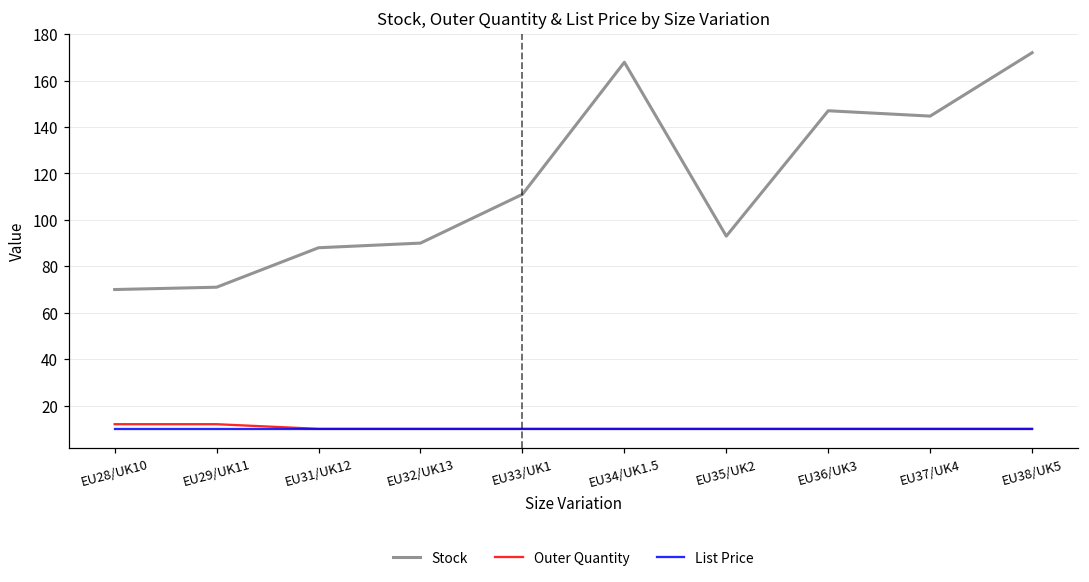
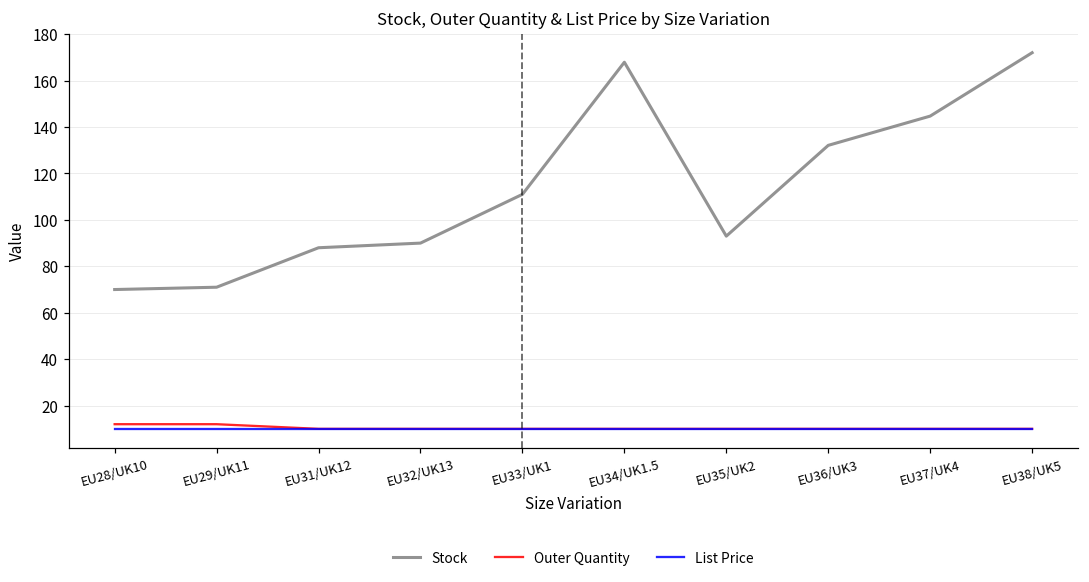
  {
    "Stock": {
      "EU28/UK10": 70,
      "EU29/UK11": 71,
      "EU31/UK12": 88,
      "EU32/UK13": 90,
      "EU33/UK1": 111,
      "EU34/UK1.5": 168,
      "EU35/UK2": 93,
-     "EU36/UK3": 147,
+     "EU36/UK3": 132,
      "EU37/UK4": 145,
      "EU38/UK5": 172
    },
    "Outer Quantity": {
      "EU28/UK10": 12,
      "EU29/UK11": 12
    },
    "List Price": {
      "EU28/UK10": 10,
      "EU29/UK11": 10
    }
  }
